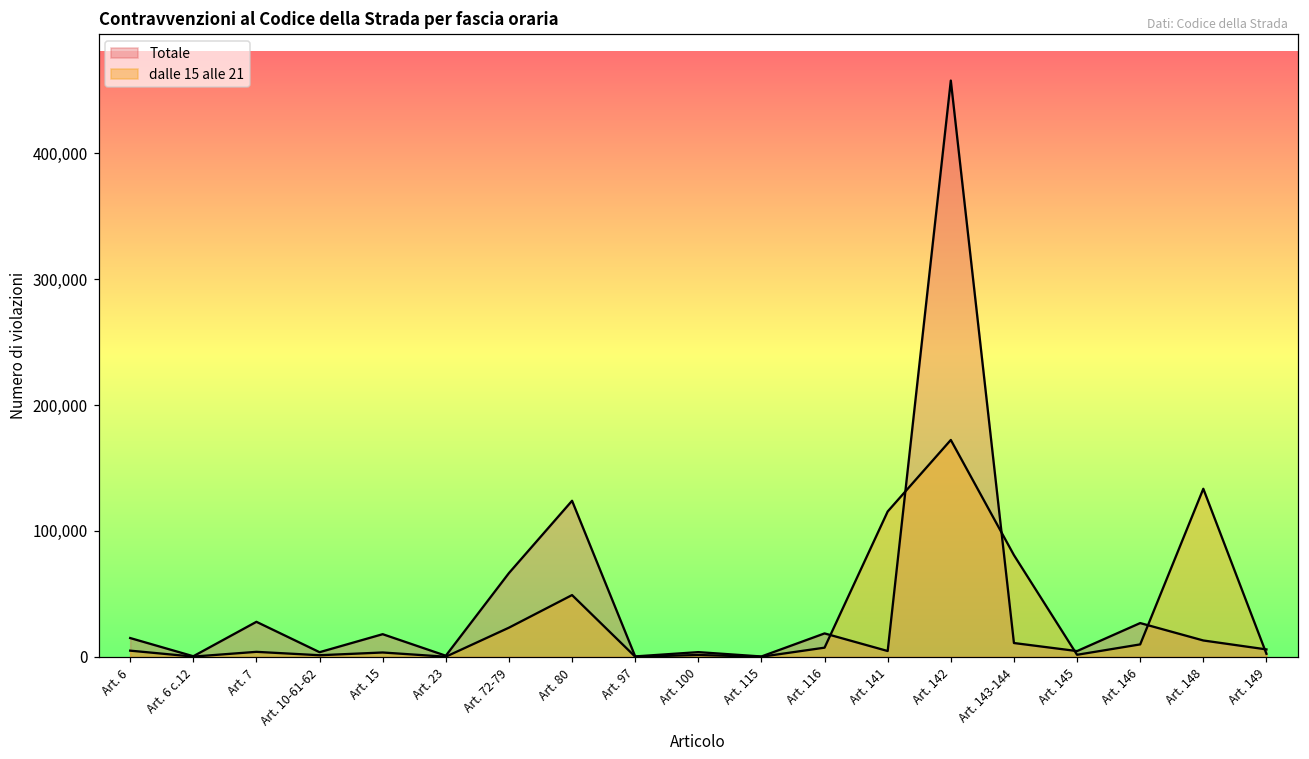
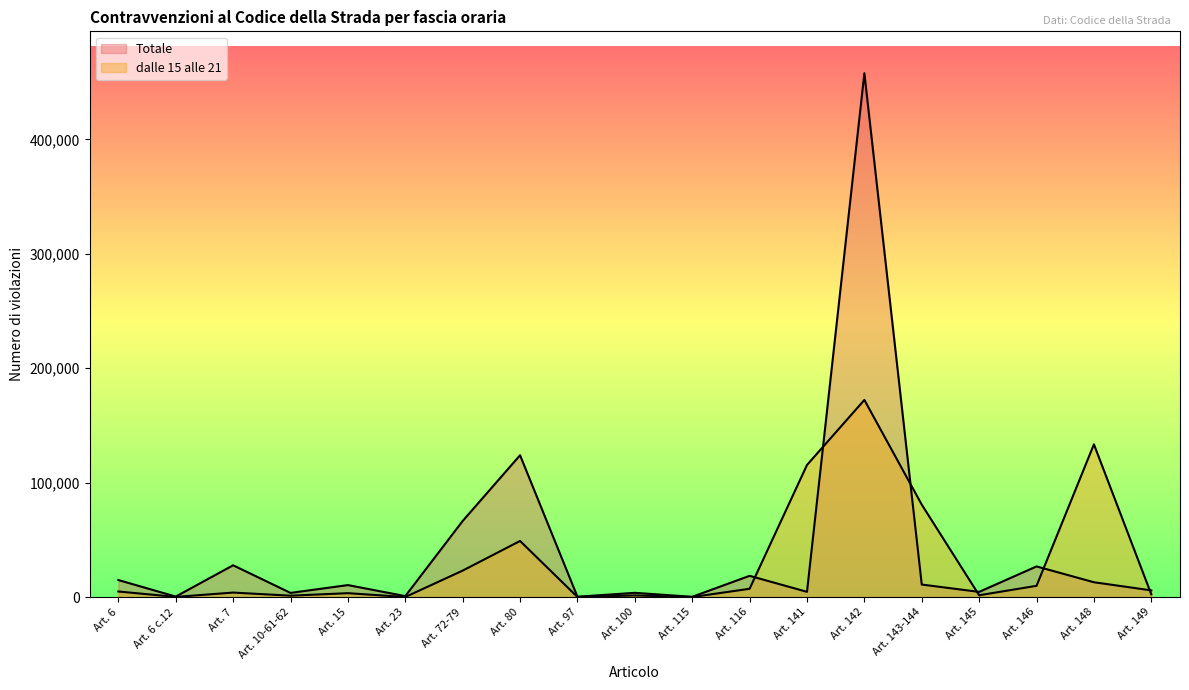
  {
    "Totale": {
      "Art. 6": "15,000",
      "Art. 7": "28,000",
      "Art. 10-61-62": "4,000",
-     "Art. 15": "18,000",
+     "Art. 15": "11,000",
      "Art. 72-79": "67,000",
      "Art. 80": "124,000",
      "Art. 100": "4,000",
      "Art. 116": "19,000",
      "Art. 141": "5,000",
      "Art. 142": "458,000",
      "Art. 143-144": "11,000",
      "Art. 145": "5,000",
      "Art. 146": "27,000",
      "Art. 148": "13,000",
      "Art. 149": "6,000"
    },
    "dalle 15 alle 21": {
      "Art. 6": "5,000",
      "Art. 7": "4,000",
      "Art. 10-61-62": "1,000",
      "Art. 15": "3,000",
      "Art. 72-79": "23,000",
      "Art. 80": "49,000",
      "Art. 100": "1,000",
      "Art. 116": "7,000",
      "Art. 141": "115,000",
      "Art. 142": "172,000",
      "Art. 143-144": "81,000",
      "Art. 145": "2,000",
      "Art. 146": "10,000",
      "Art. 148": "134,000",
      "Art. 149": "2,000"
    }
  }
